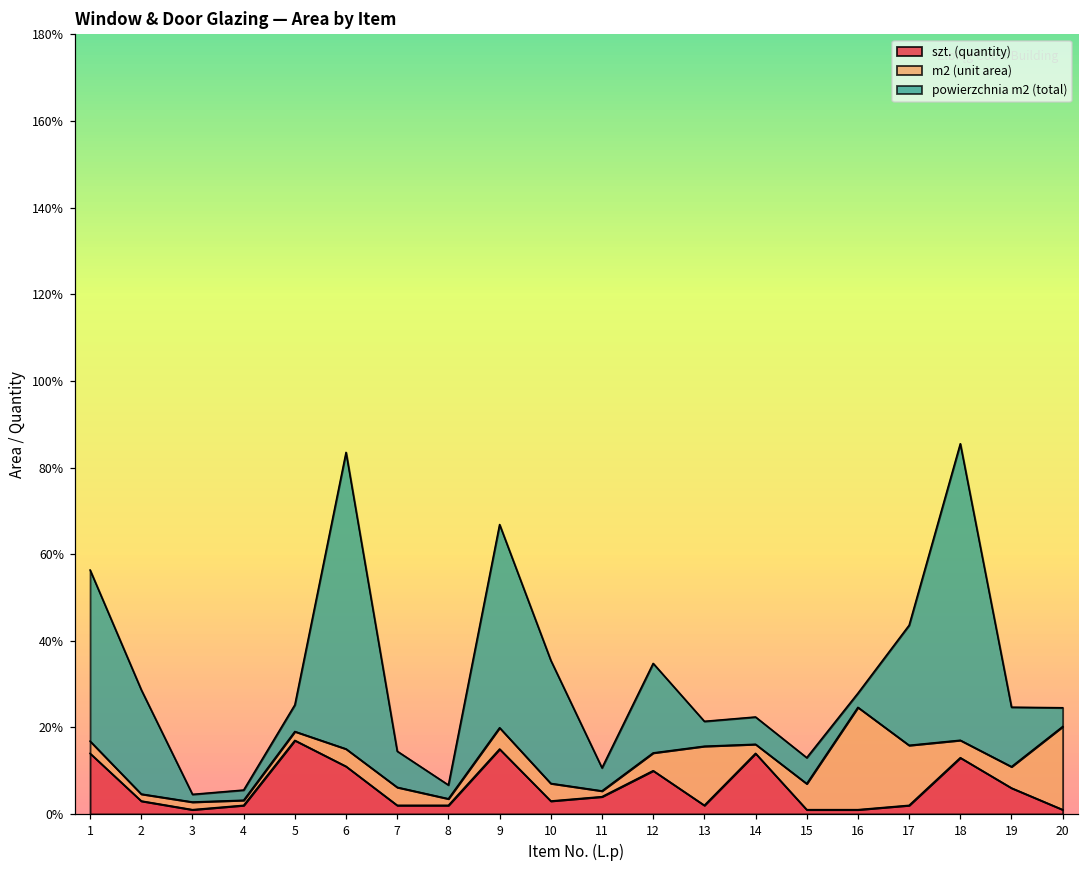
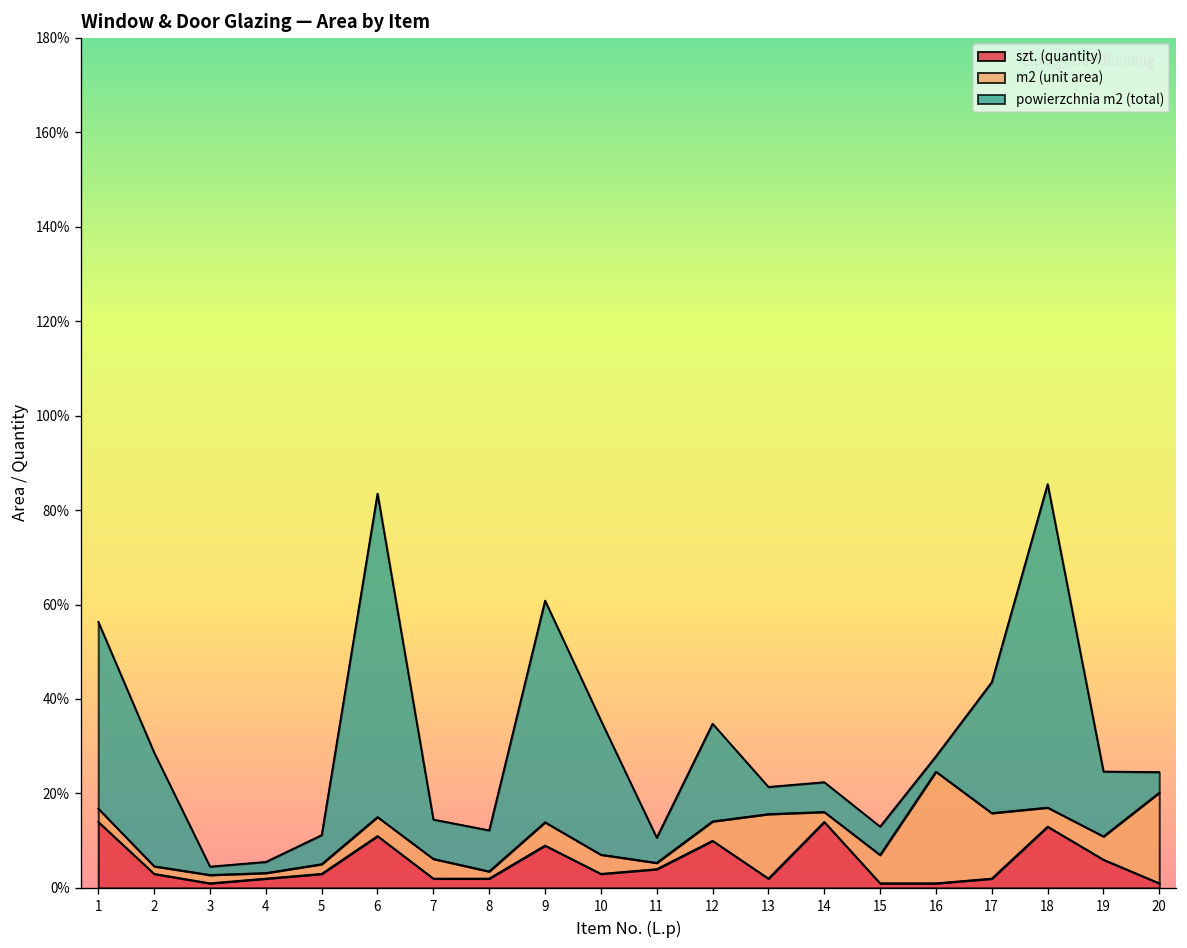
  {
    "szt. (quantity)": {
      "1": "14%",
      "2": "3%",
      "3": "1%",
      "4": "2%",
-     "5": "17%",
+     "5": "3%",
      "6": "11%",
      "7": "2%",
      "8": "2%",
-     "9": "15%",
+     "9": "9%",
      "10": "3%",
      "11": "4%",
      "12": "10%",
      "13": "2%",
      "14": "14%",
      "15": "1%",
      "16": "1%",
      "17": "2%",
      "18": "13%",
      "19": "6%",
      "20": "1%"
    },
    "m2 (unit area)": {
      "1": "3%",
      "2": "2%",
      "3": "2%",
      "4": "1%",
      "5": "2%",
      "6": "4%",
      "7": "4%",
      "8": "2%",
      "9": "5%",
      "10": "4%",
      "11": "1%",
      "12": "4%",
      "13": "14%",
      "14": "2%",
      "15": "6%",
      "16": "24%",
      "17": "14%",
      "18": "4%",
      "19": "5%",
      "20": "19%"
    },
    "powierzchnia m2 (total)": {
      "1": "40%",
      "2": "24%",
      "3": "2%",
      "4": "2%",
      "5": "6%",
      "6": "68%",
      "7": "8%",
-     "8": "3%",
+     "8": "9%",
      "9": "47%",
      "10": "28%",
      "11": "5%",
      "12": "21%",
      "13": "6%",
      "14": "6%",
      "15": "6%",
      "16": "3%",
      "17": "28%",
      "18": "68%",
      "19": "14%",
      "20": "4%"
    }
  }
